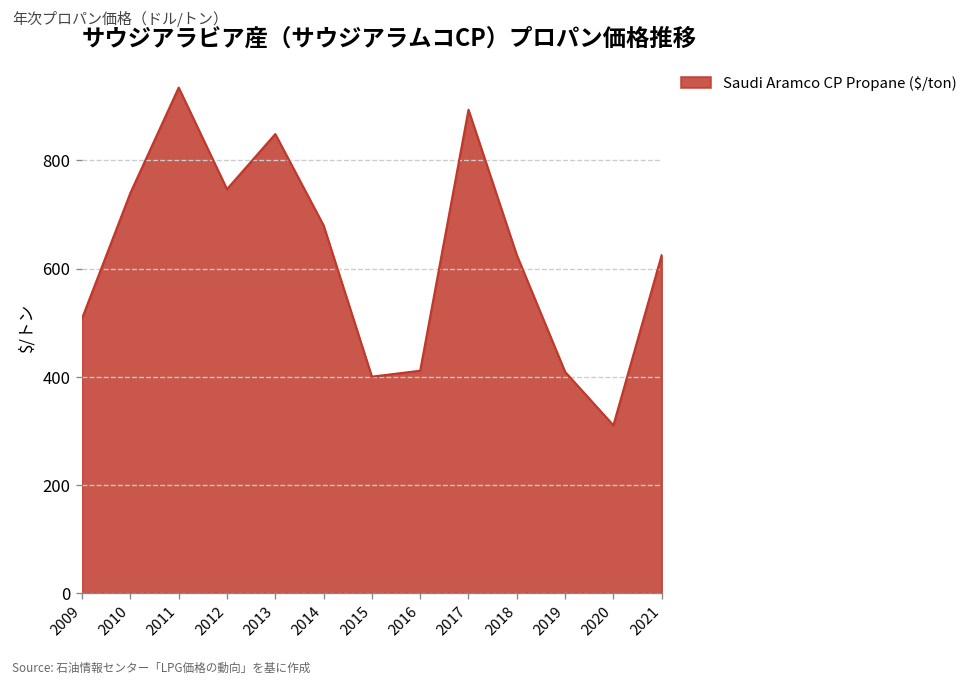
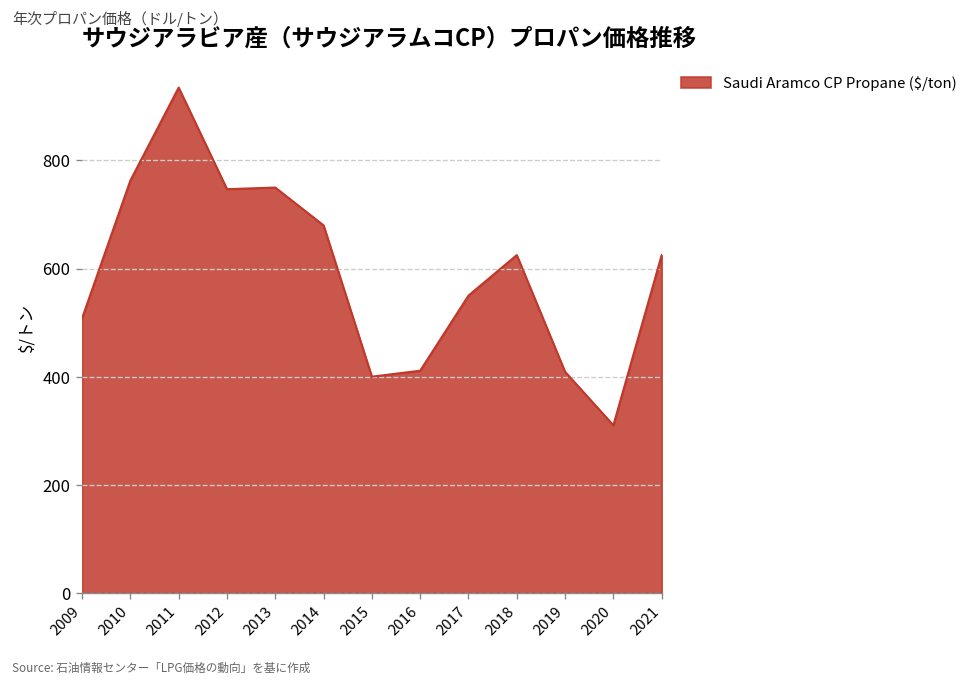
  {
    "2009": 510,
-   "2010": 740,
+   "2010": 760,
    "2011": 940,
    "2012": 750,
-   "2013": 850,
+   "2013": 750,
    "2014": 680,
    "2015": 400,
    "2016": 410,
-   "2017": 890,
+   "2017": 550,
    "2018": 630,
    "2019": 410,
    "2020": 310,
    "2021": 630
  }
